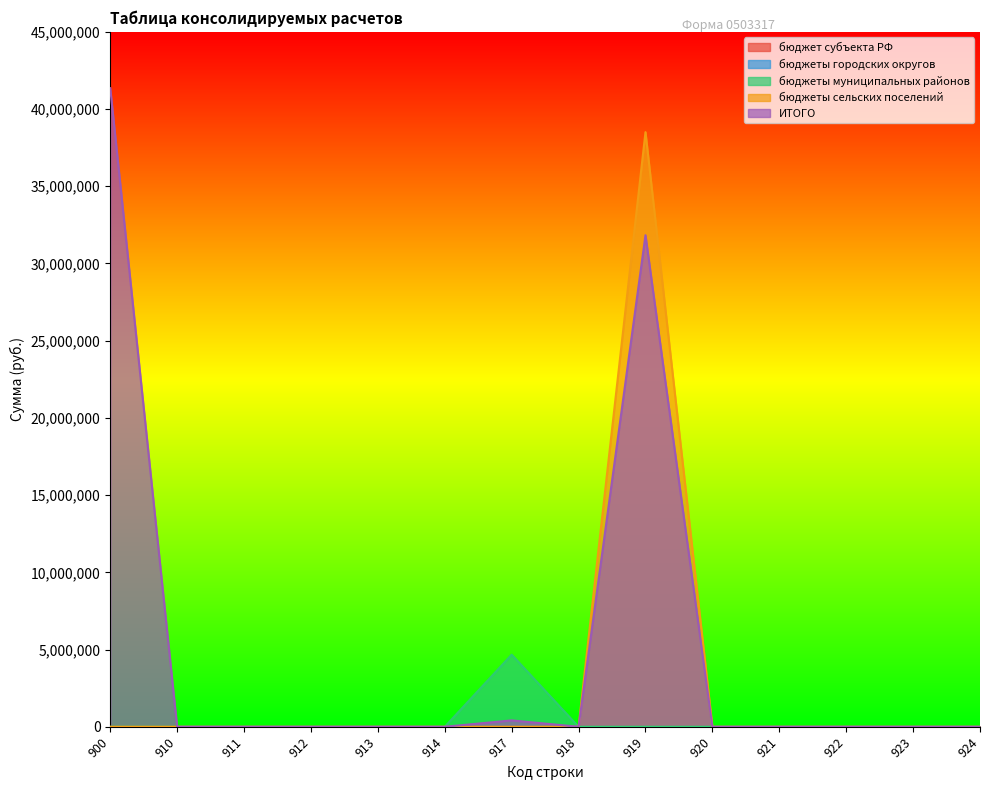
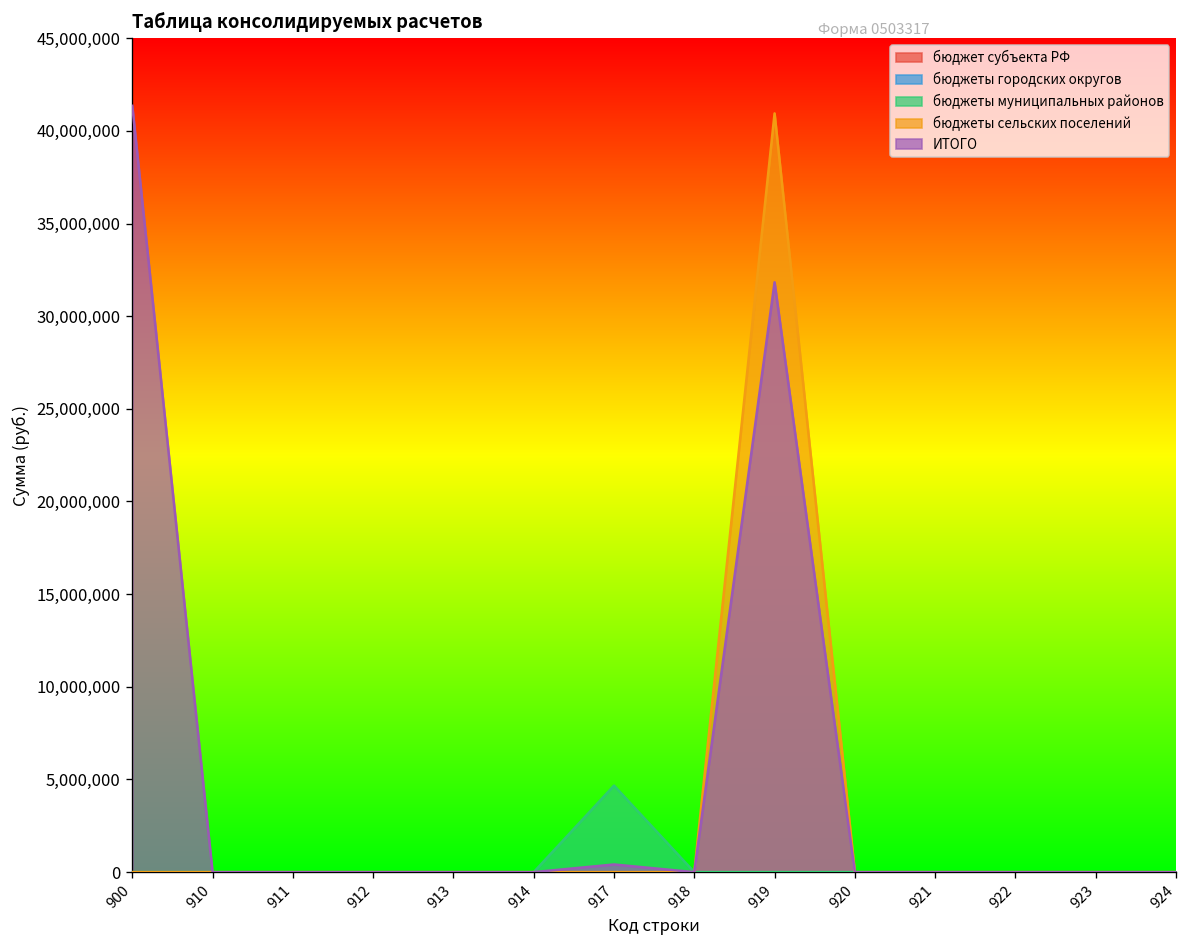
  {
    "бюджеты муниципальных районов": {
      "917": "4,700,000"
    },
    "бюджеты сельских поселений": {
-     "919": "38,500,000"
+     "919": "40,900,000"
    },
    "ИТОГО": {
      "900": "41,400,000",
      "917": "400,000",
      "919": "31,800,000"
    }
  }
